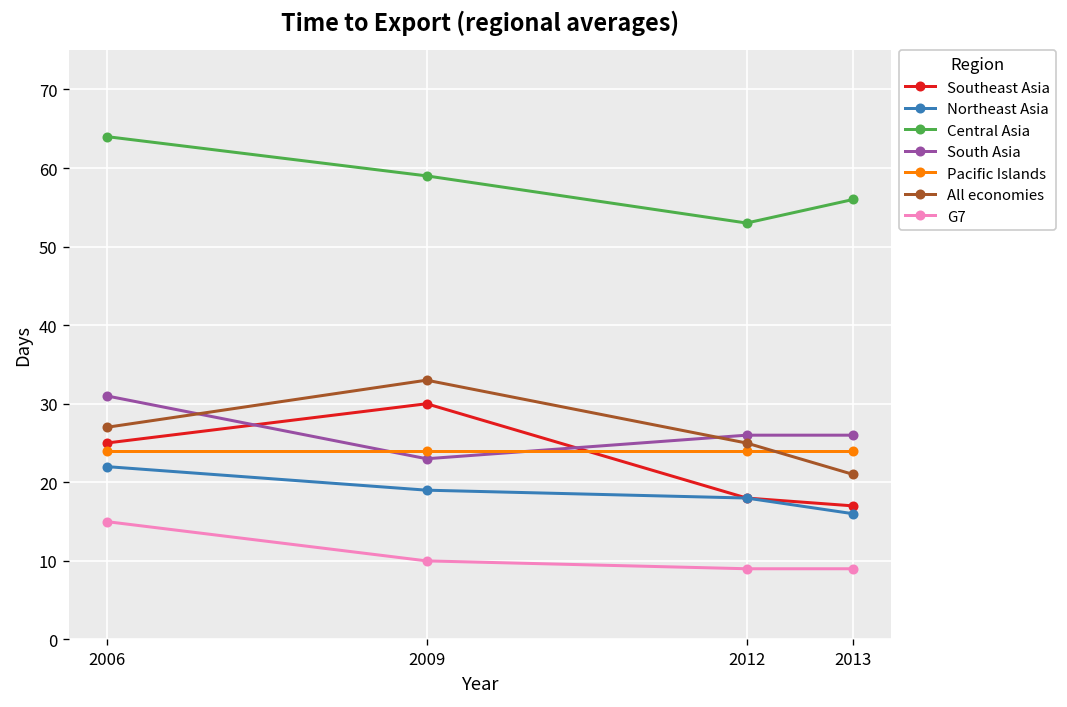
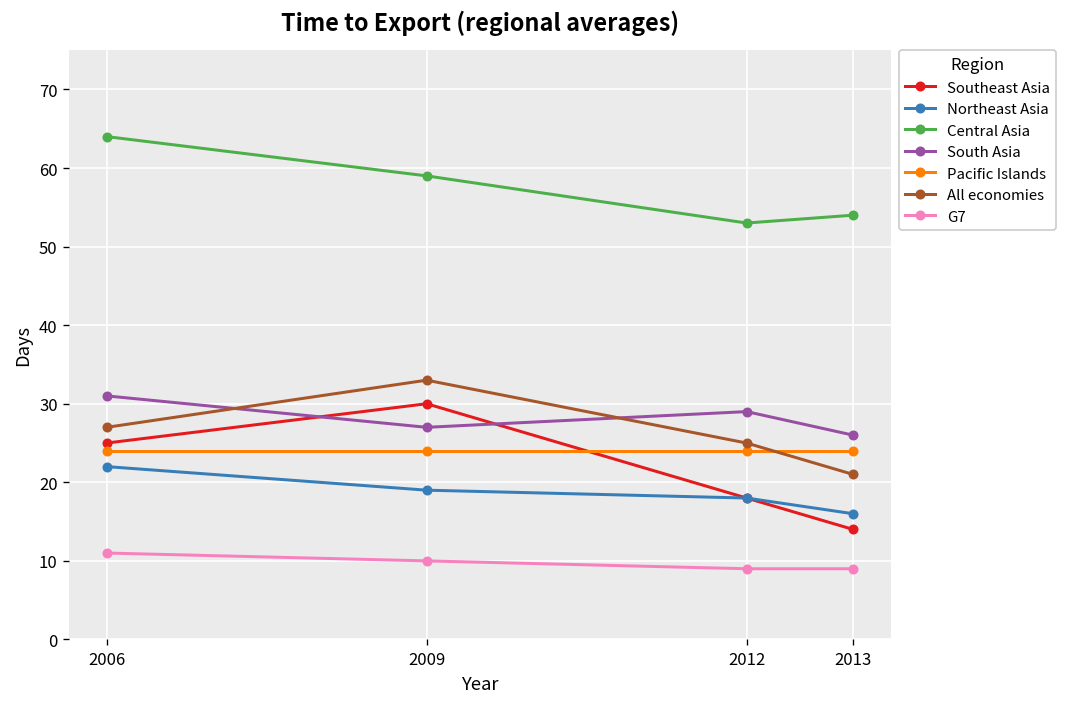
  {
    "Southeast Asia": {
      "2006": 25,
      "2009": 30,
-     "2013": 17
+     "2013": 14
    },
    "Northeast Asia": {
      "2006": 22,
      "2009": 19,
      "2013": 16
    },
    "Central Asia": {
      "2006": 64,
      "2009": 59,
      "2012": 53,
-     "2013": 56
+     "2013": 54
    },
    "South Asia": {
      "2006": 31,
-     "2009": 23,
-     "2012": 26,
+     "2009": 27,
+     "2012": 29,
      "2013": 26
    },
    "Pacific Islands": {
      "2006": 24,
      "2009": 24,
      "2012": 24,
      "2013": 24
    },
    "All economies": {
      "2006": 27,
      "2009": 33,
      "2012": 25,
      "2013": 21
    },
    "G7": {
-     "2006": 15,
+     "2006": 11,
      "2009": 10,
      "2012": 9,
      "2013": 9
    }
  }
